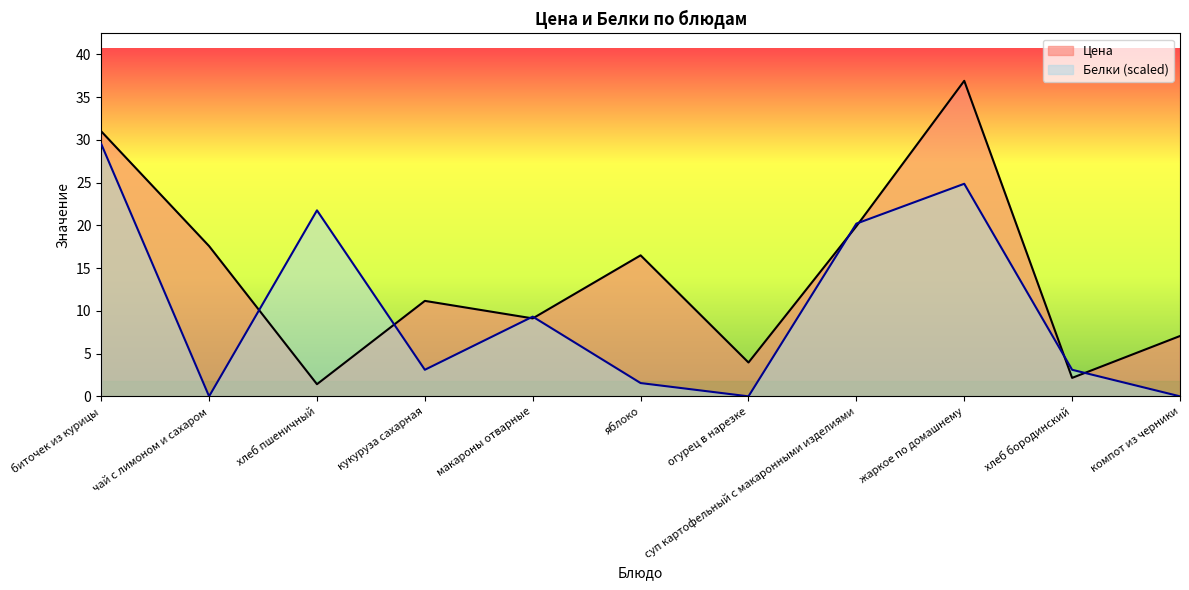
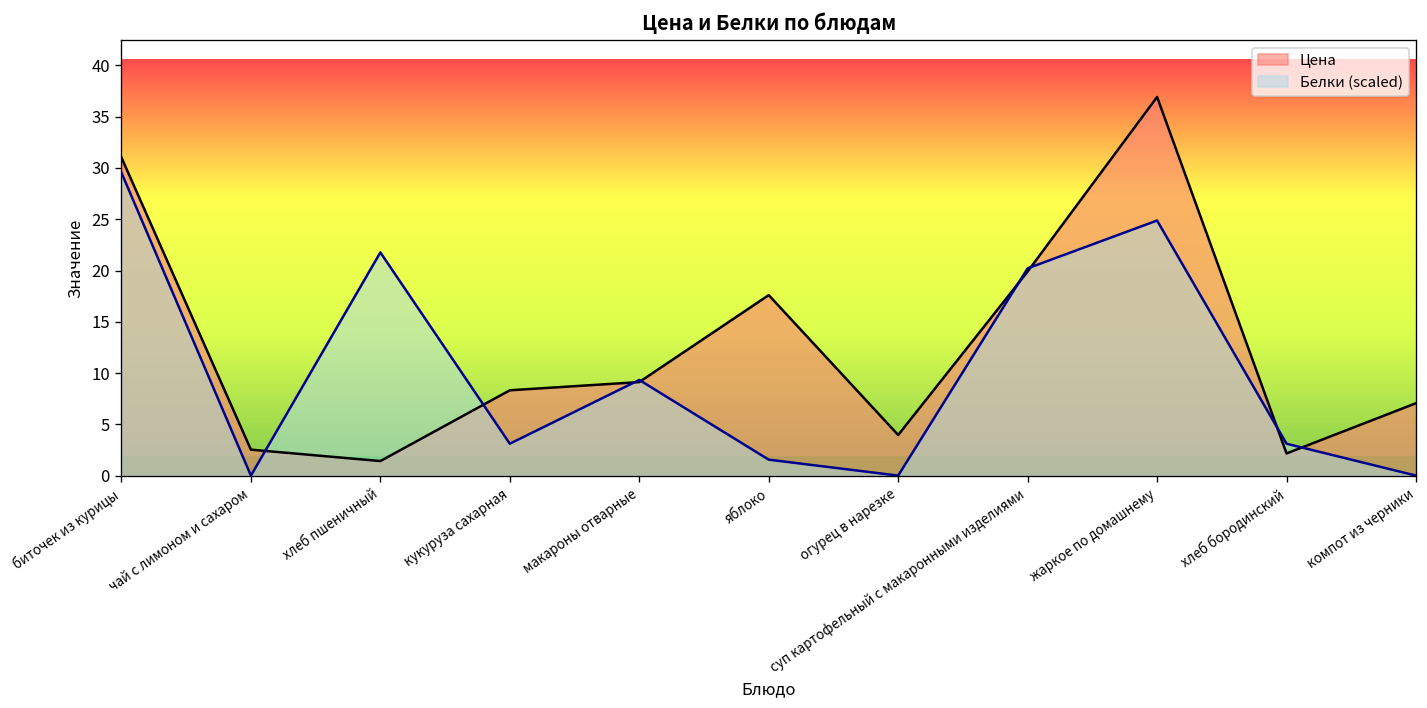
  {
    "Цена": {
      "биточек из курицы": 31,
-     "чай с лимоном и сахаром": 18,
-     "кукуруза сахарная": 11,
-     "яблоко": 17,
+     "чай с лимоном и сахаром": 3,
+     "кукуруза сахарная": 8,
+     "яблоко": 18,
      "огурец в нарезке": 4,
      "суп картофельный с макаронными изделиями": 20,
      "жаркое по домашнему": 37,
      "хлеб бородинский": 2,
      "компот из черники": 7
    },
    "Белки (scaled)": {
      "биточек из курицы": 30,
      "хлеб пшеничный": 22,
      "кукуруза сахарная": 3,
      "суп картофельный с макаронными изделиями": 20,
      "жаркое по домашнему": 25,
      "хлеб бородинский": 3
    }
  }
